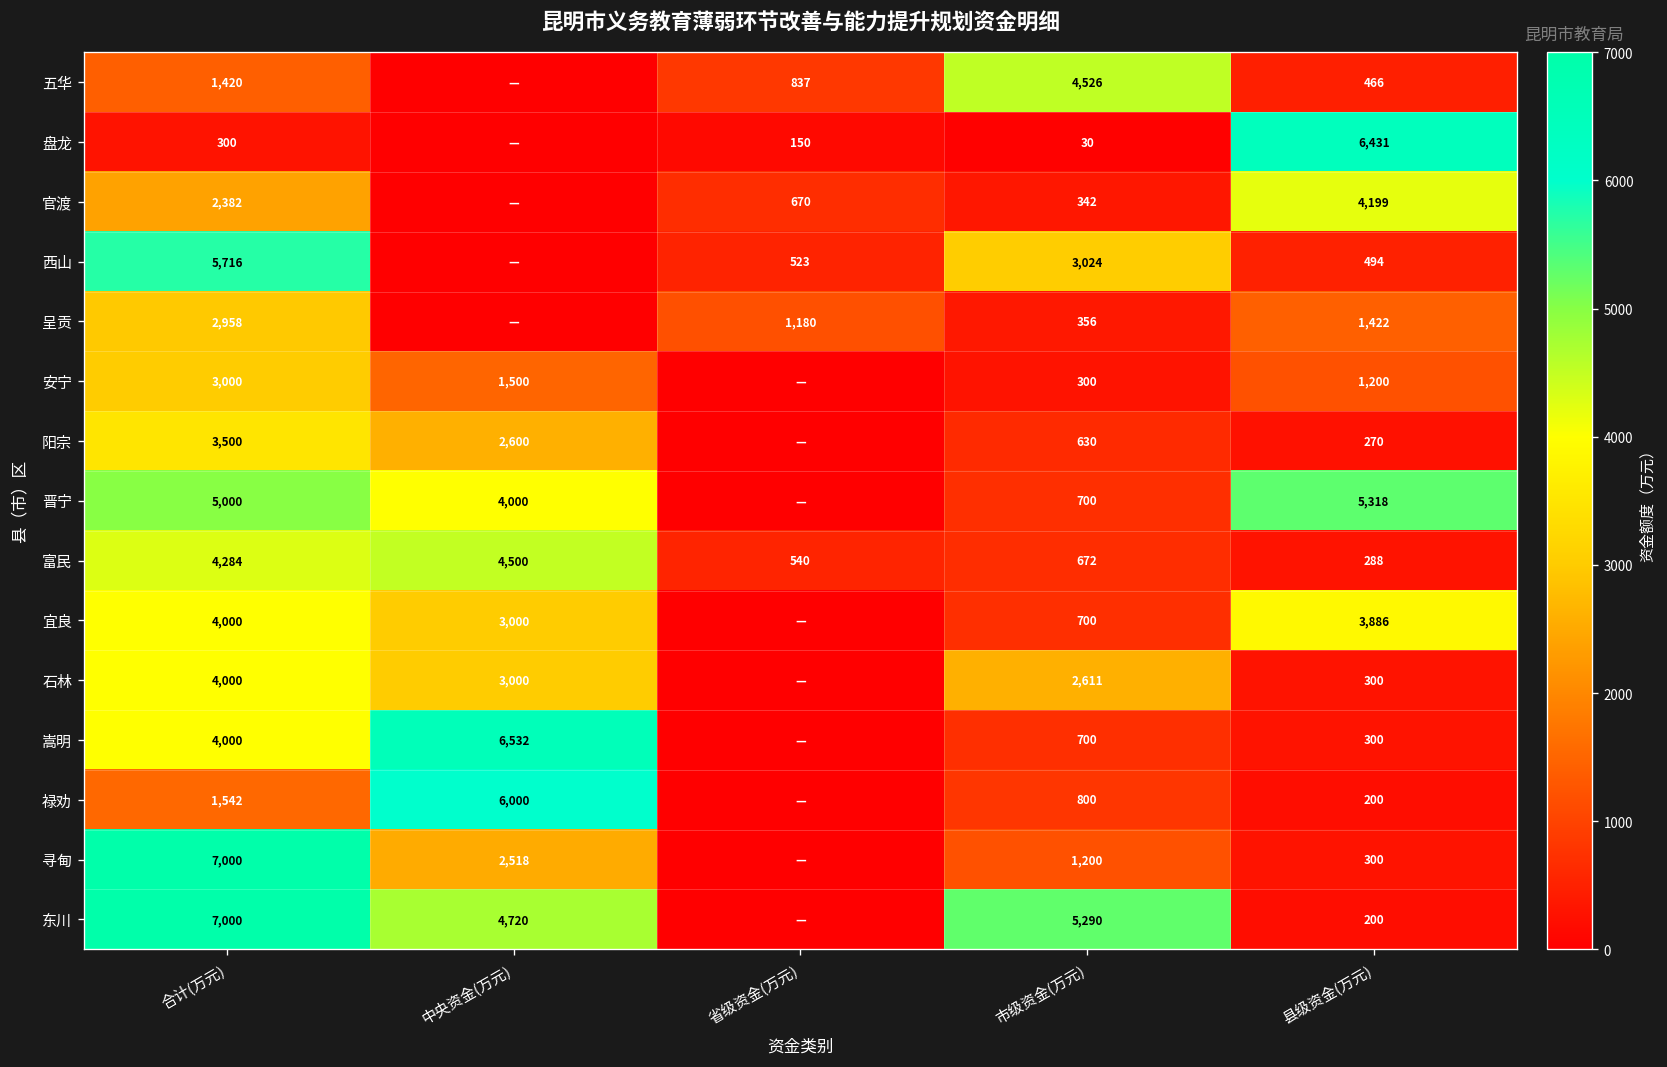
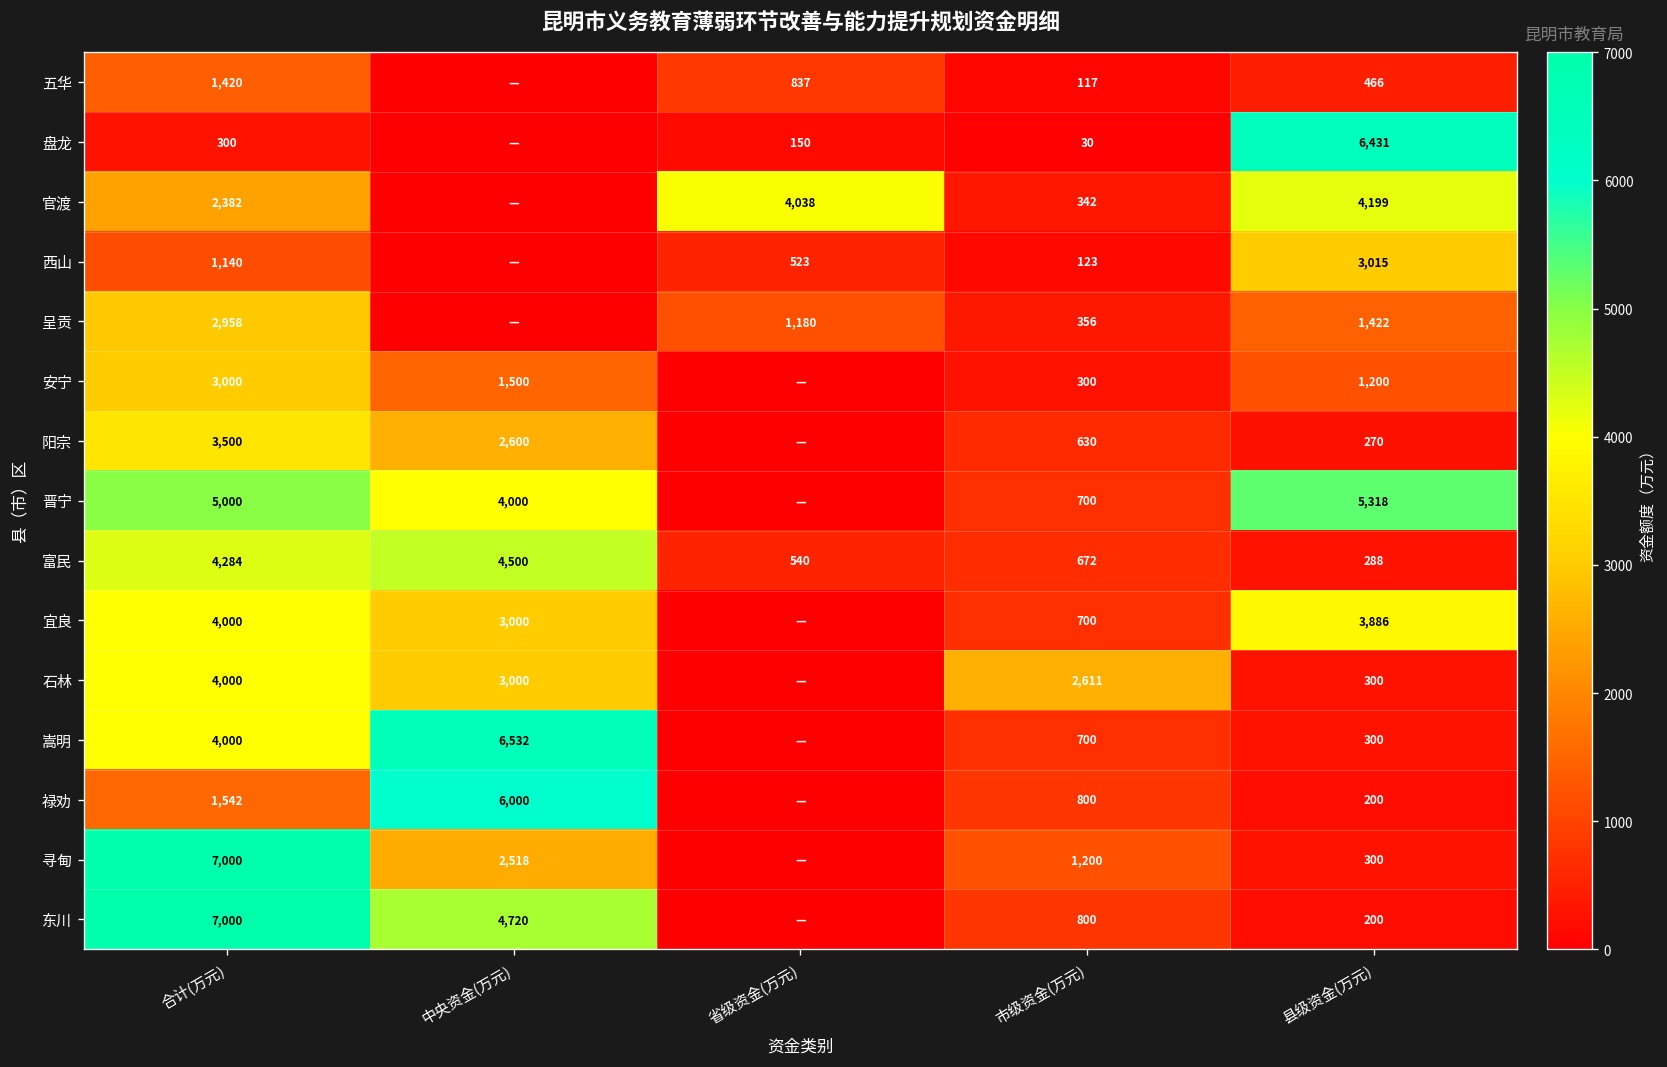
  {
    "五华": {
      "合计(万元)": "1,420",
      "省级资金(万元)": "837",
-     "市级资金(万元)": "4,526",
+     "市级资金(万元)": "117",
      "县级资金(万元)": "466"
    },
    "盘龙": {
      "合计(万元)": "300",
      "省级资金(万元)": "150",
      "市级资金(万元)": "30",
      "县级资金(万元)": "6,431"
    },
    "官渡": {
      "合计(万元)": "2,382",
-     "省级资金(万元)": "670",
+     "省级资金(万元)": "4,038",
      "市级资金(万元)": "342",
      "县级资金(万元)": "4,199"
    },
    "西山": {
-     "合计(万元)": "5,716",
+     "合计(万元)": "1,140",
      "省级资金(万元)": "523",
-     "市级资金(万元)": "3,024",
-     "县级资金(万元)": "494"
+     "市级资金(万元)": "123",
+     "县级资金(万元)": "3,015"
    },
    "呈贡": {
      "合计(万元)": "2,958",
      "省级资金(万元)": "1,180",
      "市级资金(万元)": "356",
      "县级资金(万元)": "1,422"
    },
    "安宁": {
      "合计(万元)": "3,000",
      "中央资金(万元)": "1,500",
      "市级资金(万元)": "300",
      "县级资金(万元)": "1,200"
    },
    "阳宗": {
      "合计(万元)": "3,500",
      "中央资金(万元)": "2,600",
      "市级资金(万元)": "630",
      "县级资金(万元)": "270"
    },
    "晋宁": {
      "合计(万元)": "5,000",
      "中央资金(万元)": "4,000",
      "市级资金(万元)": "700",
      "县级资金(万元)": "5,318"
    },
    "富民": {
      "合计(万元)": "4,284",
      "中央资金(万元)": "4,500",
      "省级资金(万元)": "540",
      "市级资金(万元)": "672",
      "县级资金(万元)": "288"
    },
    "宜良": {
      "合计(万元)": "4,000",
      "中央资金(万元)": "3,000",
      "市级资金(万元)": "700",
      "县级资金(万元)": "3,886"
    },
    "石林": {
      "合计(万元)": "4,000",
      "中央资金(万元)": "3,000",
      "市级资金(万元)": "2,611",
      "县级资金(万元)": "300"
    },
    "嵩明": {
      "合计(万元)": "4,000",
      "中央资金(万元)": "6,532",
      "市级资金(万元)": "700",
      "县级资金(万元)": "300"
    },
    "禄劝": {
      "合计(万元)": "1,542",
      "中央资金(万元)": "6,000",
      "市级资金(万元)": "800",
      "县级资金(万元)": "200"
    },
    "寻甸": {
      "合计(万元)": "7,000",
      "中央资金(万元)": "2,518",
      "市级资金(万元)": "1,200",
      "县级资金(万元)": "300"
    },
    "东川": {
      "合计(万元)": "7,000",
      "中央资金(万元)": "4,720",
-     "市级资金(万元)": "5,290",
+     "市级资金(万元)": "800",
      "县级资金(万元)": "200"
    }
  }
